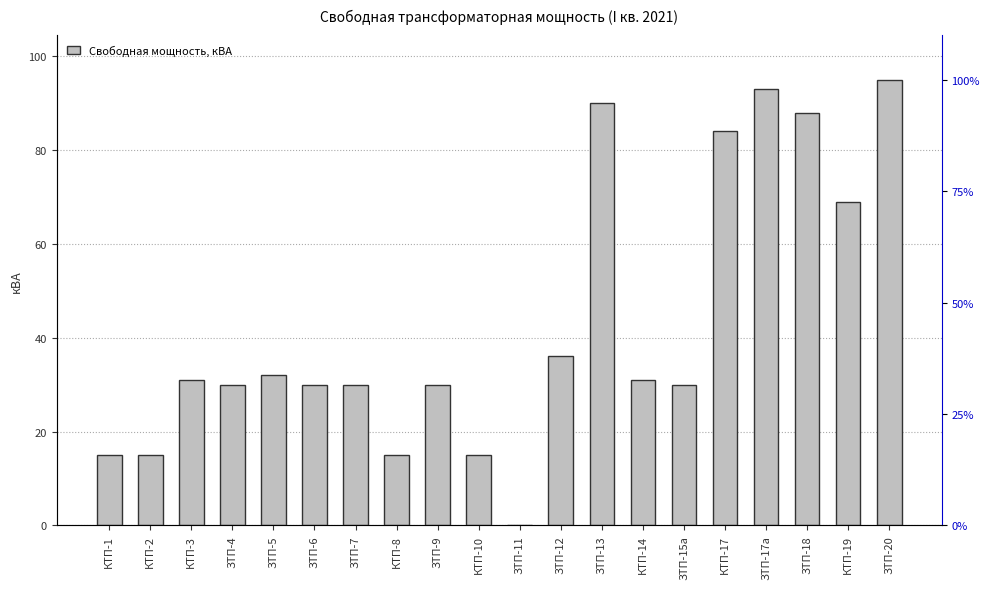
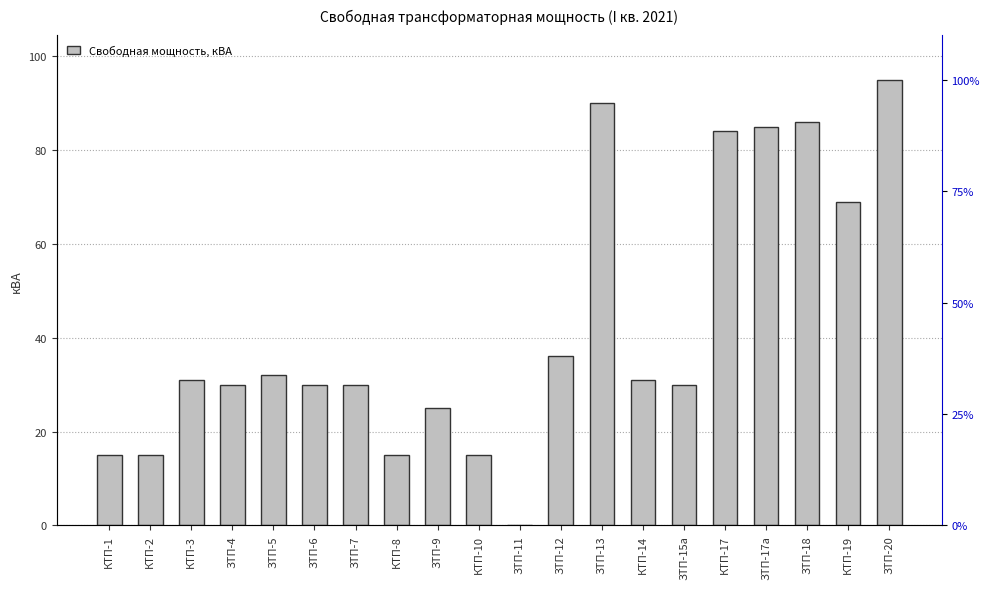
  {
    "КТП-1": 15,
    "КТП-2": 15,
    "КТП-3": 31,
    "ЗТП-4": 30,
    "ЗТП-5": 32,
    "ЗТП-6": 30,
    "ЗТП-7": 30,
    "КТП-8": 15,
-   "ЗТП-9": 30,
+   "ЗТП-9": 25,
    "КТП-10": 15,
    "ЗТП-11": 0,
    "ЗТП-12": 36,
    "ЗТП-13": 90,
    "КТП-14": 31,
    "ЗТП-15а": 30,
    "КТП-17": 84,
-   "ЗТП-17а": 93,
-   "ЗТП-18": 88,
+   "ЗТП-17а": 85,
+   "ЗТП-18": 86,
    "КТП-19": 69,
    "ЗТП-20": 95
  }
